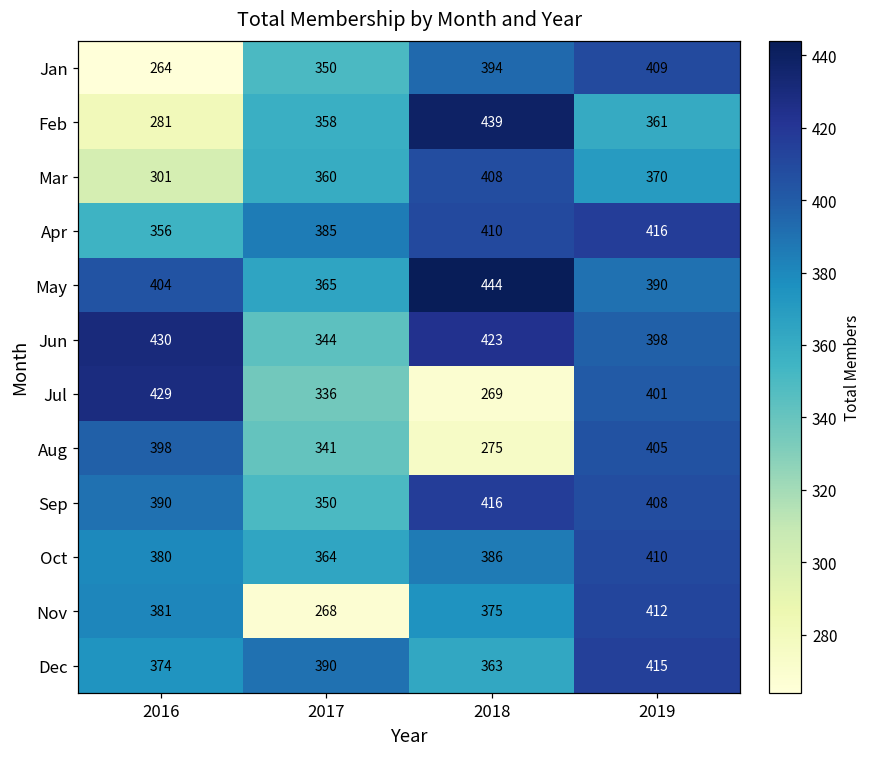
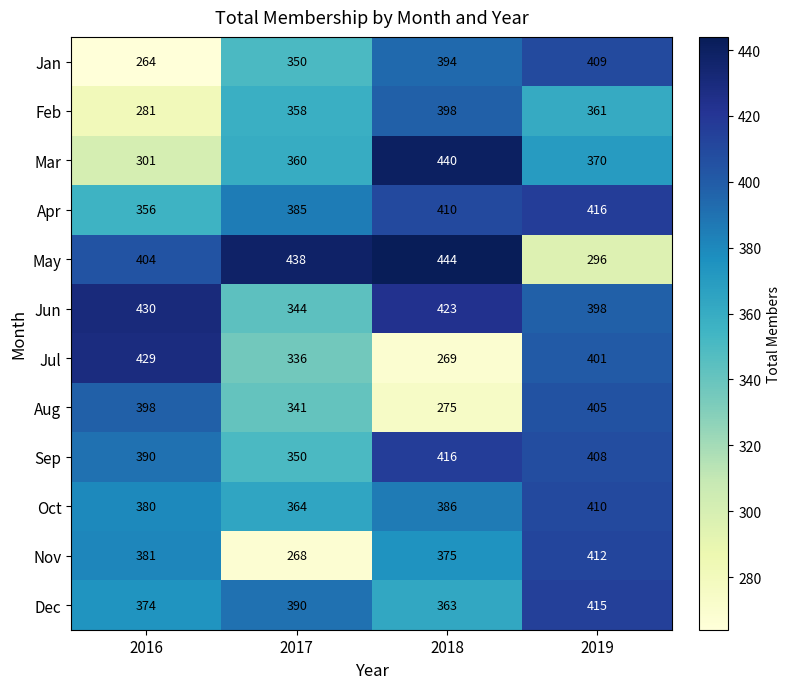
  {
    "Jan": {
      "2016": 264,
      "2017": 350,
      "2018": 394,
      "2019": 409
    },
    "Feb": {
      "2016": 281,
      "2017": 358,
-     "2018": 439,
+     "2018": 398,
      "2019": 361
    },
    "Mar": {
      "2016": 301,
      "2017": 360,
-     "2018": 408,
+     "2018": 440,
      "2019": 370
    },
    "Apr": {
      "2016": 356,
      "2017": 385,
      "2018": 410,
      "2019": 416
    },
    "May": {
      "2016": 404,
-     "2017": 365,
+     "2017": 438,
      "2018": 444,
-     "2019": 390
+     "2019": 296
    },
    "Jun": {
      "2016": 430,
      "2017": 344,
      "2018": 423,
      "2019": 398
    },
    "Jul": {
      "2016": 429,
      "2017": 336,
      "2018": 269,
      "2019": 401
    },
    "Aug": {
      "2016": 398,
      "2017": 341,
      "2018": 275,
      "2019": 405
    },
    "Sep": {
      "2016": 390,
      "2017": 350,
      "2018": 416,
      "2019": 408
    },
    "Oct": {
      "2016": 380,
      "2017": 364,
      "2018": 386,
      "2019": 410
    },
    "Nov": {
      "2016": 381,
      "2017": 268,
      "2018": 375,
      "2019": 412
    },
    "Dec": {
      "2016": 374,
      "2017": 390,
      "2018": 363,
      "2019": 415
    }
  }
